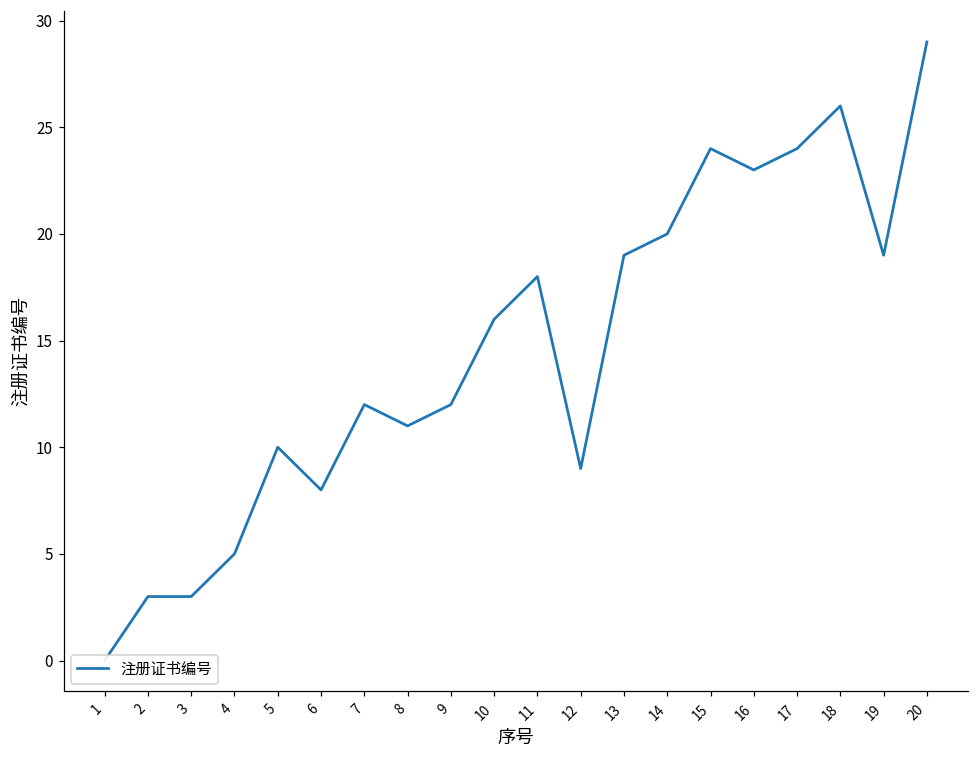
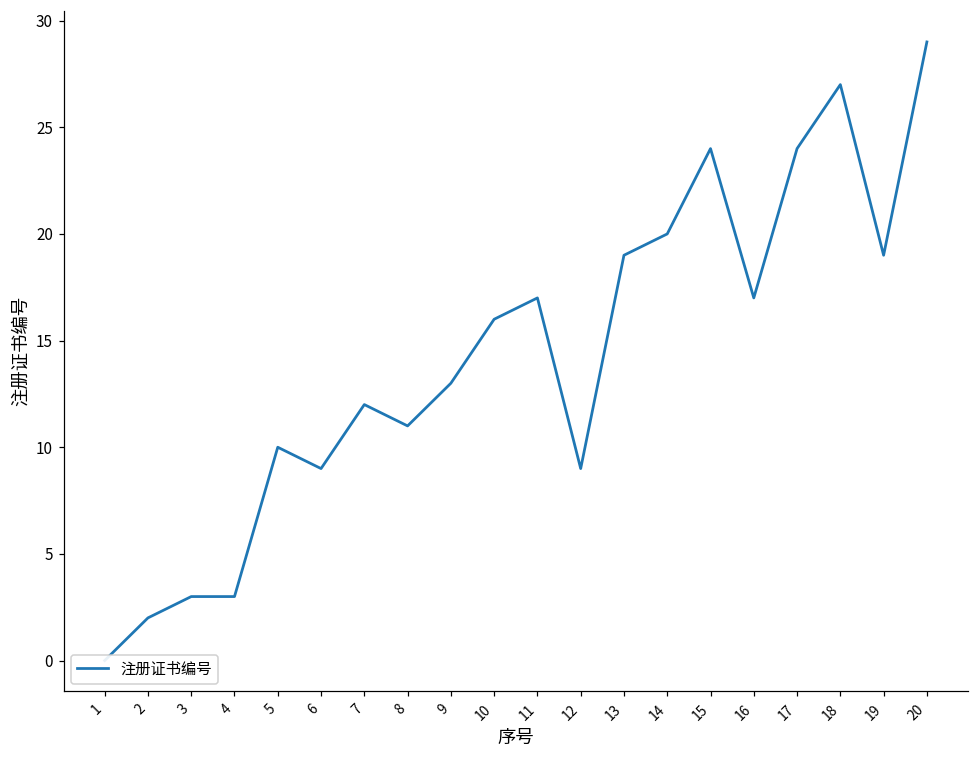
  {
-   "2": 3.0,
+   "2": 2.0,
    "3": 3.0,
-   "4": 5.0,
+   "4": 3.0,
    "5": 10.0,
-   "6": 8.0,
+   "6": 9.0,
    "7": 12.0,
    "8": 11.0,
-   "9": 12.0,
+   "9": 13.0,
    "10": 16.0,
-   "11": 18.0,
+   "11": 17.0,
    "12": 9.0,
    "13": 19.0,
    "14": 20.0,
    "15": 24.0,
-   "16": 23.0,
+   "16": 17.0,
    "17": 24.0,
-   "18": 26.0,
+   "18": 27.0,
    "19": 19.0,
    "20": 29.0
  }
